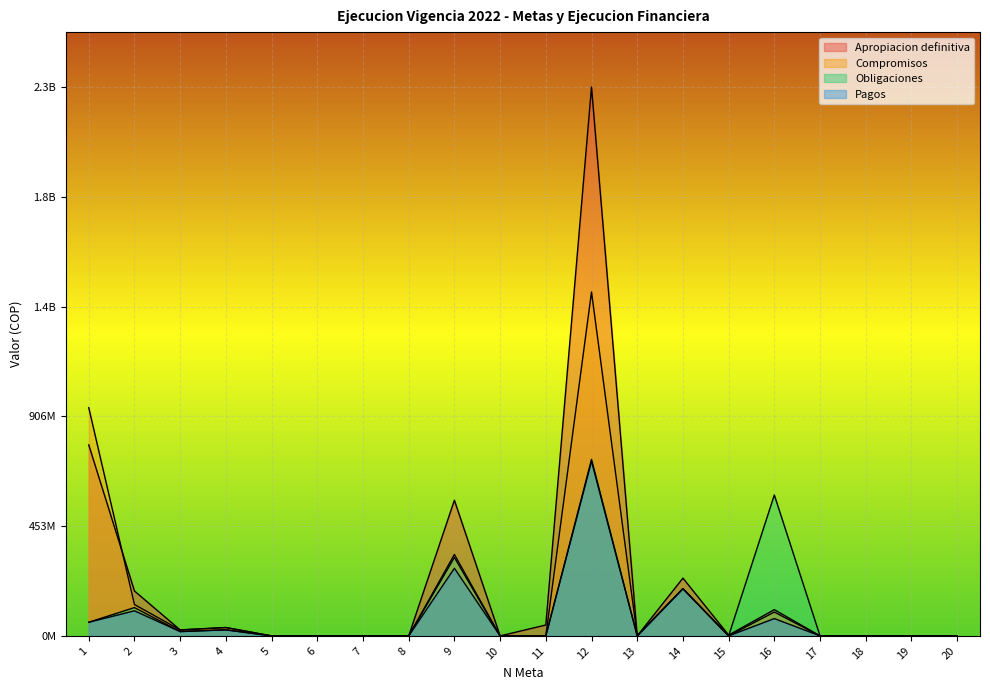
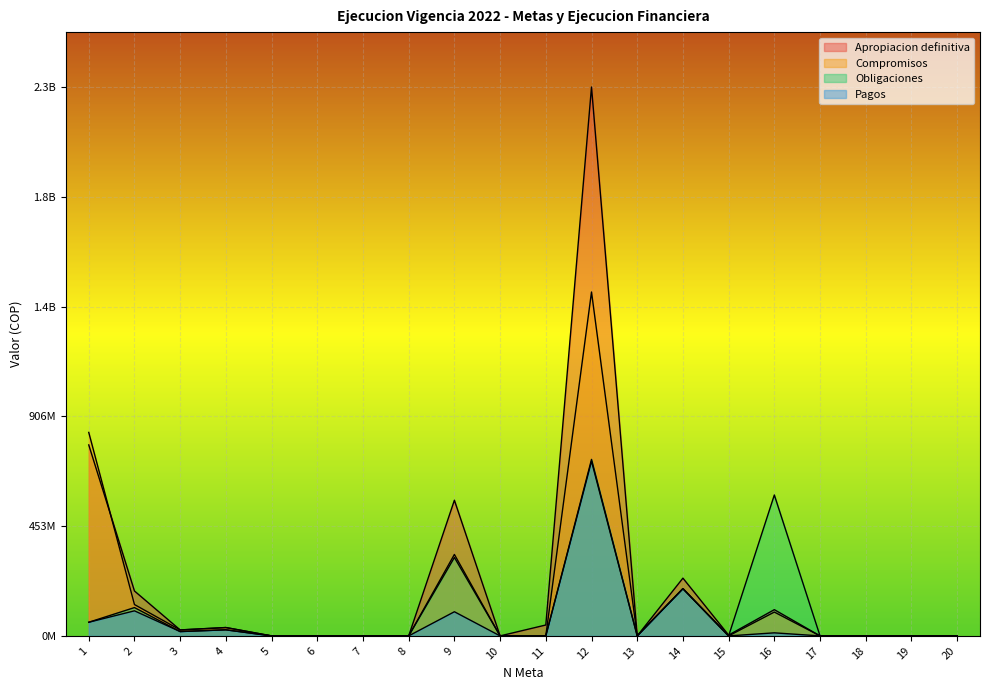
  {
    "Apropiacion definitiva": {
      "1": 790000000,
      "2": 190000000,
      "9": 560000000,
      "11": 50000000,
      "12": 2270000000,
      "14": 240000000
    },
    "Compromisos": {
-     "1": 940000000,
+     "1": 840000000,
      "2": 130000000,
      "9": 340000000,
      "12": 1420000000
    },
    "Obligaciones": {
      "2": 120000000,
      "9": 320000000,
      "16": 580000000
    },
    "Pagos": {
      "2": 100000000,
-     "9": 280000000,
-     "16": 70000000
+     "9": 100000000,
+     "16": 10000000
    }
  }
